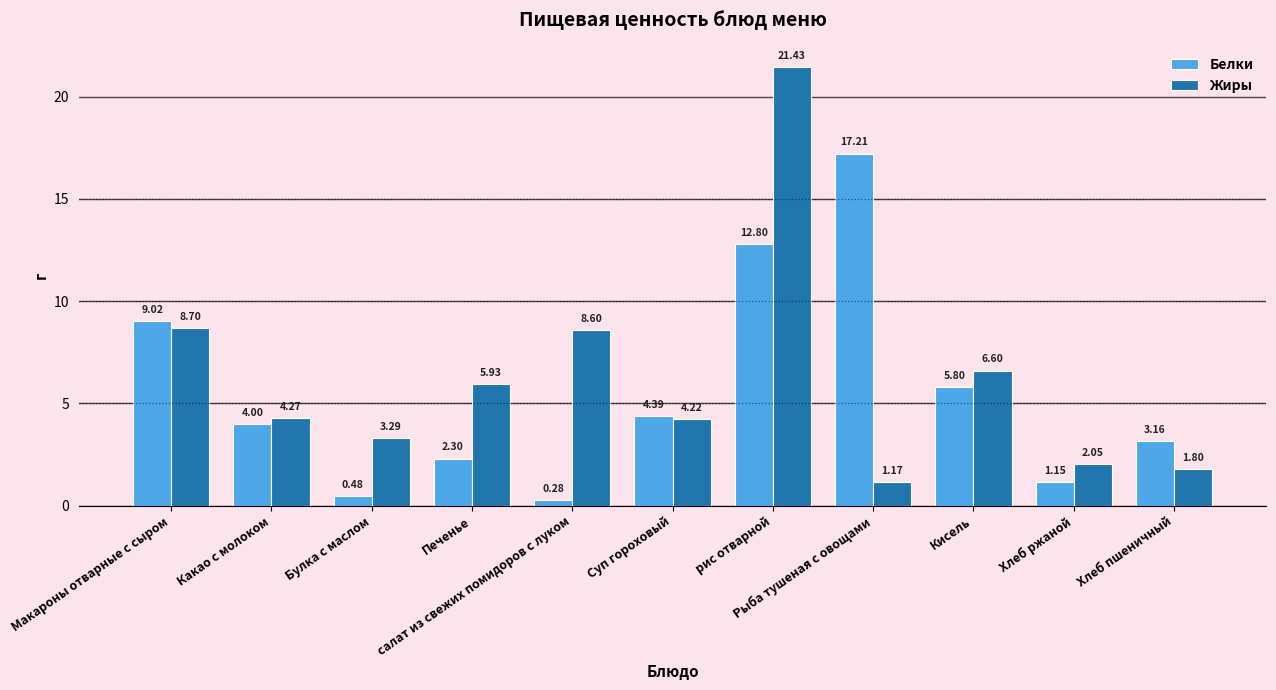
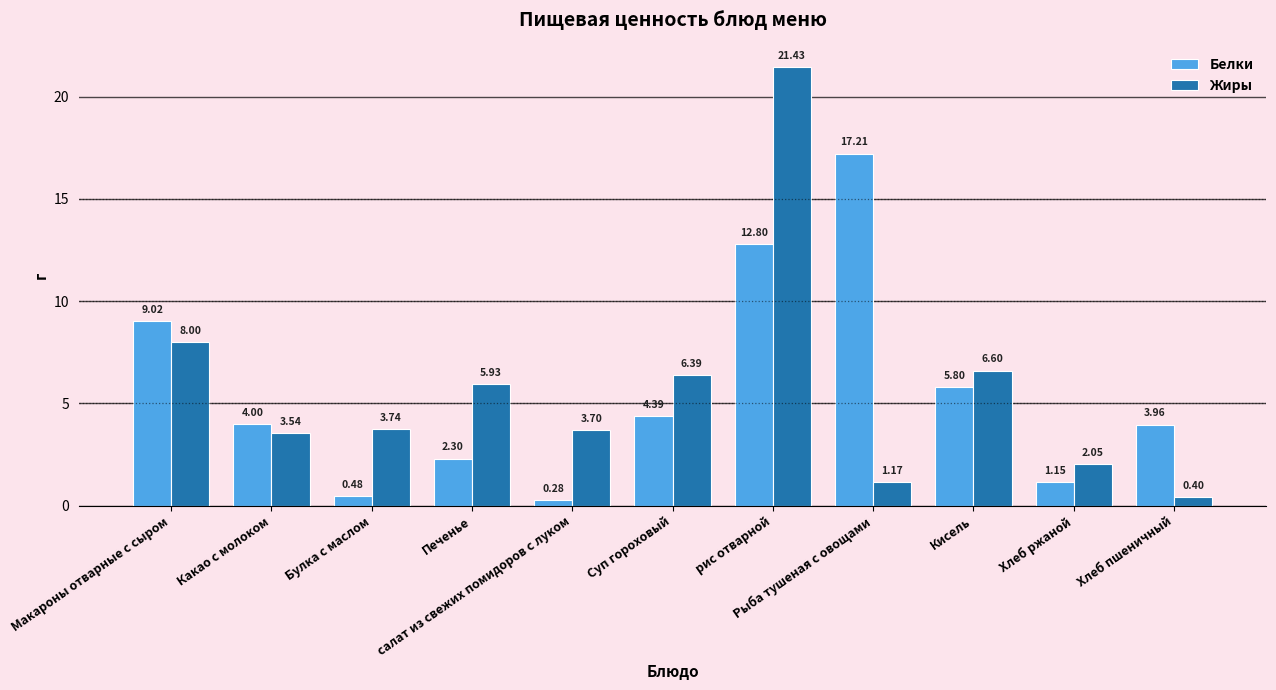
  {
    "Белки": {
      "Макароны отварные с сыром": 9.02,
      "Какао с молоком": 4.00,
      "Булка с маслом": 0.48,
      "Печенье": 2.30,
      "салат из свежих помидоров с луком": 0.28,
      "Суп гороховый": 4.39,
      "рис отварной": 12.80,
      "Рыба тушеная с овощами": 17.21,
      "Кисель": 5.80,
      "Хлеб ржаной": 1.15,
-     "Хлеб пшеничный": 3.16
+     "Хлеб пшеничный": 3.96
    },
    "Жиры": {
-     "Макароны отварные с сыром": 8.70,
-     "Какао с молоком": 4.27,
-     "Булка с маслом": 3.29,
+     "Макароны отварные с сыром": 8.00,
+     "Какао с молоком": 3.54,
+     "Булка с маслом": 3.74,
      "Печенье": 5.93,
-     "салат из свежих помидоров с луком": 8.60,
-     "Суп гороховый": 4.22,
+     "салат из свежих помидоров с луком": 3.70,
+     "Суп гороховый": 6.39,
      "рис отварной": 21.43,
      "Рыба тушеная с овощами": 1.17,
      "Кисель": 6.60,
      "Хлеб ржаной": 2.05,
-     "Хлеб пшеничный": 1.80
+     "Хлеб пшеничный": 0.40
    }
  }
